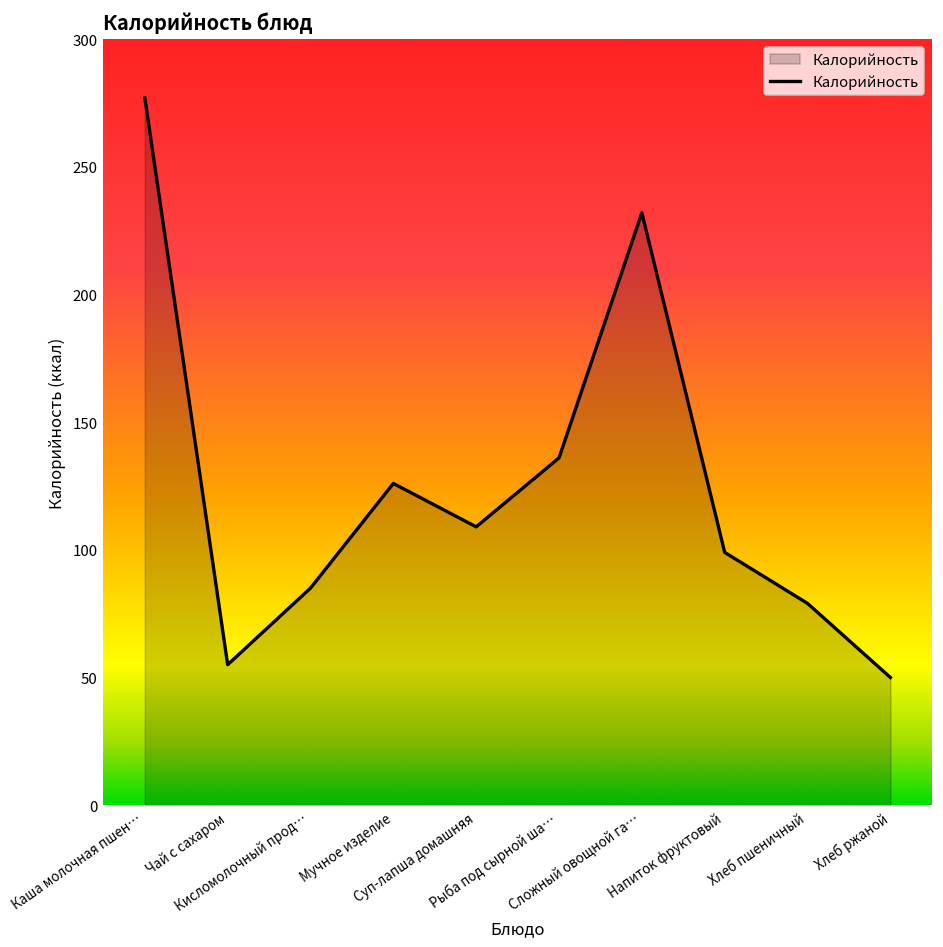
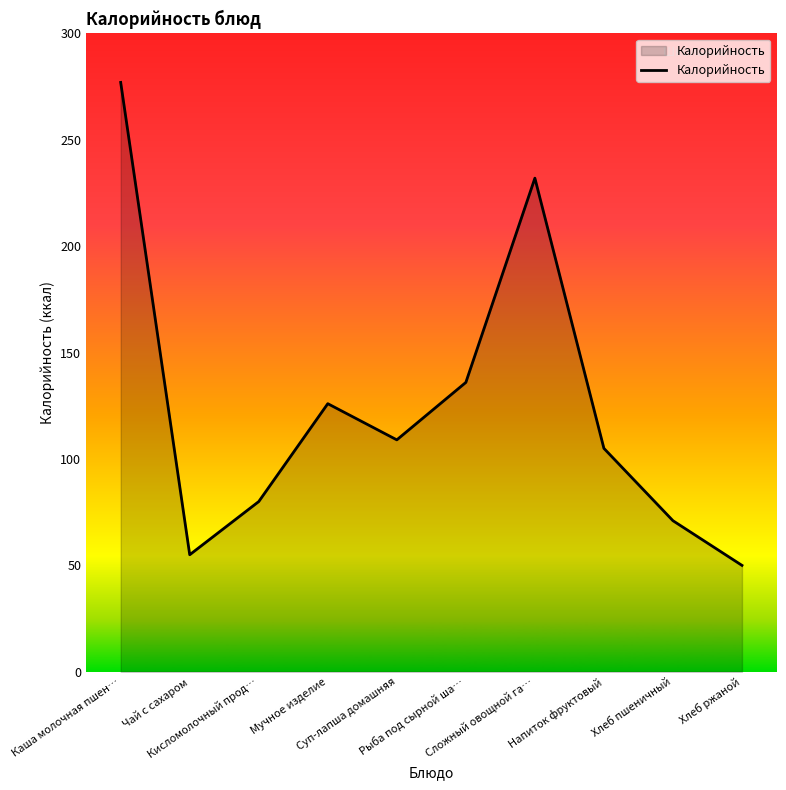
  {
    "Каша молочная пшен…": 277,
    "Чай с сахаром": 55,
-   "Кисломолочный прод…": 85,
+   "Кисломолочный прод…": 80,
    "Мучное изделие": 126,
    "Суп-лапша домашняя": 109,
    "Рыба под сырной ша…": 136,
    "Сложный овощной га…": 232,
-   "Напиток фруктовый": 99,
-   "Хлеб пшеничный": 79,
+   "Напиток фруктовый": 105,
+   "Хлеб пшеничный": 71,
    "Хлеб ржаной": 50
  }
